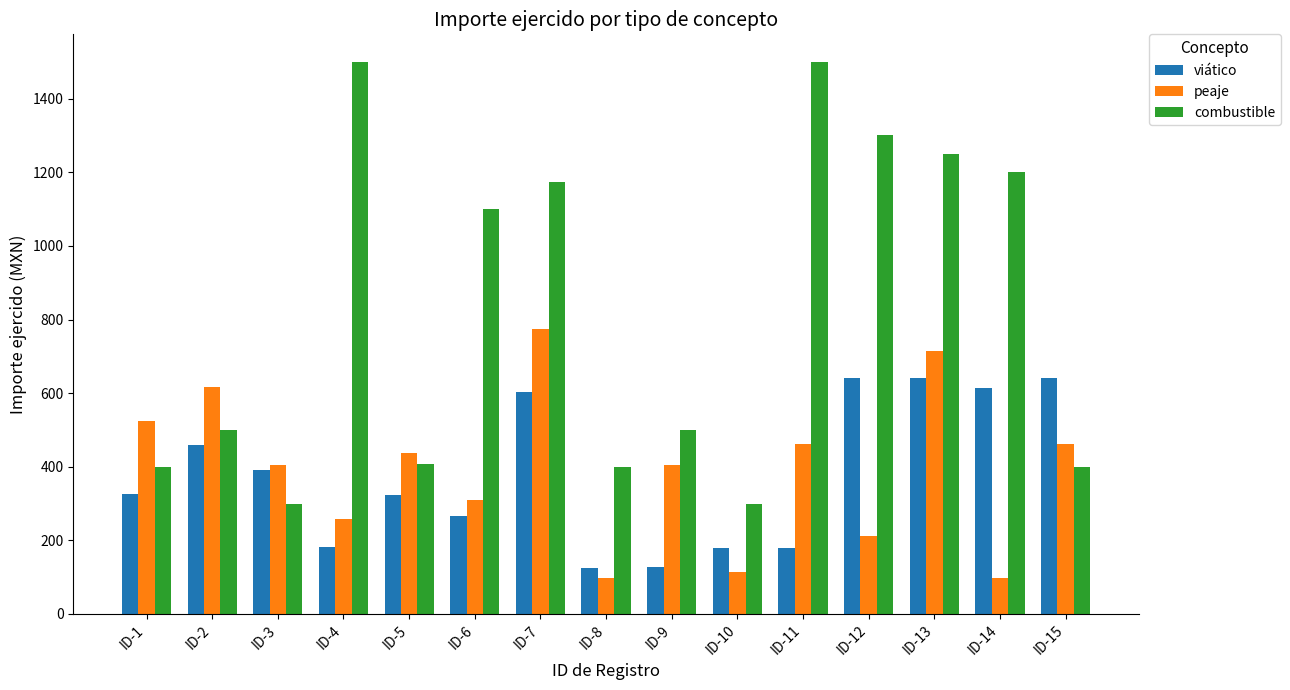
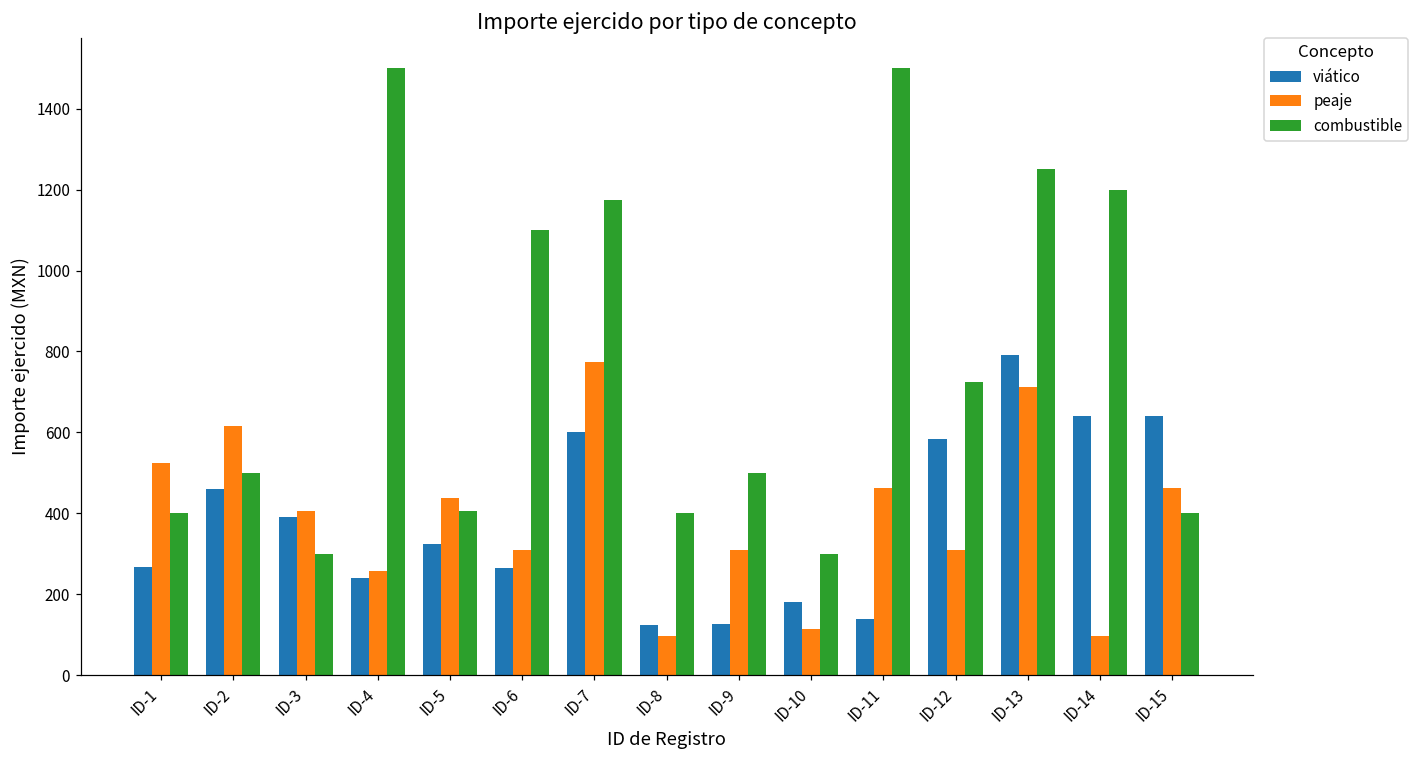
  {
    "viático": {
-     "ID-1": 330,
+     "ID-1": 270,
      "ID-2": 460,
      "ID-3": 390,
-     "ID-4": 180,
+     "ID-4": 240,
      "ID-5": 320,
      "ID-6": 270,
      "ID-7": 600,
      "ID-8": 130,
      "ID-9": 130,
      "ID-10": 180,
-     "ID-11": 180,
-     "ID-12": 640,
-     "ID-13": 640,
-     "ID-14": 610,
+     "ID-11": 140,
+     "ID-12": 580,
+     "ID-13": 790,
+     "ID-14": 640,
      "ID-15": 640
    },
    "peaje": {
      "ID-1": 520,
      "ID-2": 620,
      "ID-3": 410,
      "ID-4": 260,
      "ID-5": 440,
      "ID-6": 310,
      "ID-7": 770,
      "ID-8": 100,
-     "ID-9": 410,
+     "ID-9": 310,
      "ID-10": 110,
      "ID-11": 460,
-     "ID-12": 210,
+     "ID-12": 310,
      "ID-13": 710,
      "ID-14": 100,
      "ID-15": 460
    },
    "combustible": {
      "ID-1": 400,
      "ID-2": 500,
      "ID-3": 300,
      "ID-4": 1500,
      "ID-5": 410,
      "ID-6": 1100,
      "ID-7": 1170,
      "ID-8": 400,
      "ID-9": 500,
      "ID-10": 300,
      "ID-11": 1500,
-     "ID-12": 1300,
+     "ID-12": 730,
      "ID-13": 1250,
      "ID-14": 1200,
      "ID-15": 400
    }
  }
